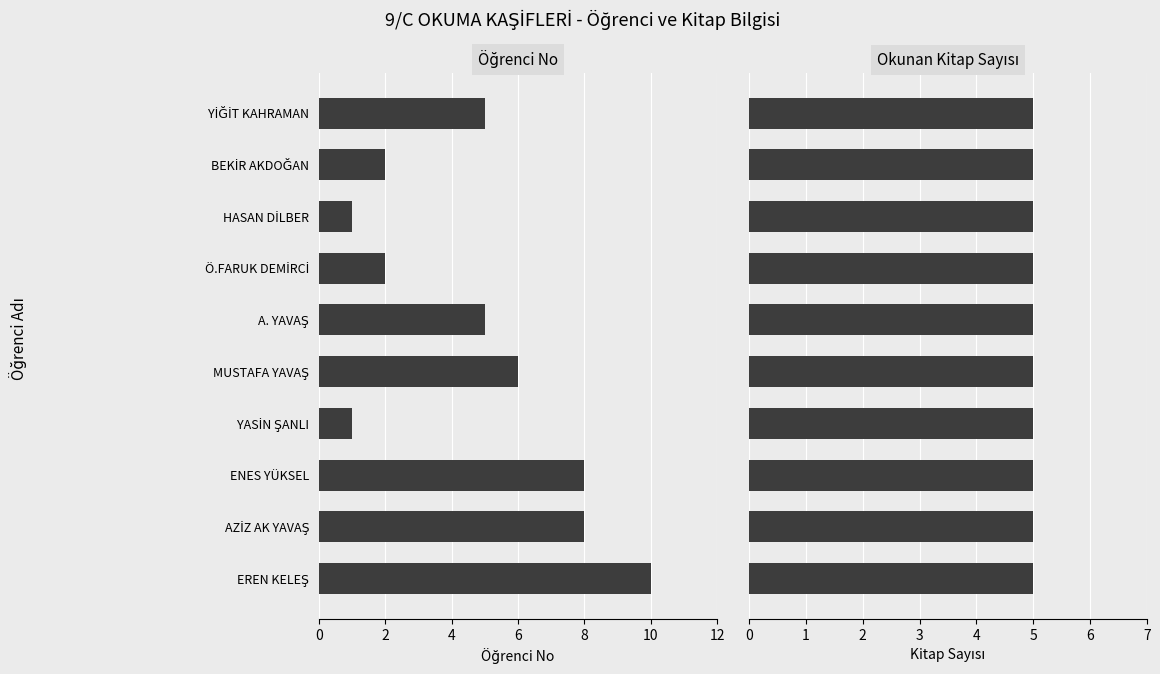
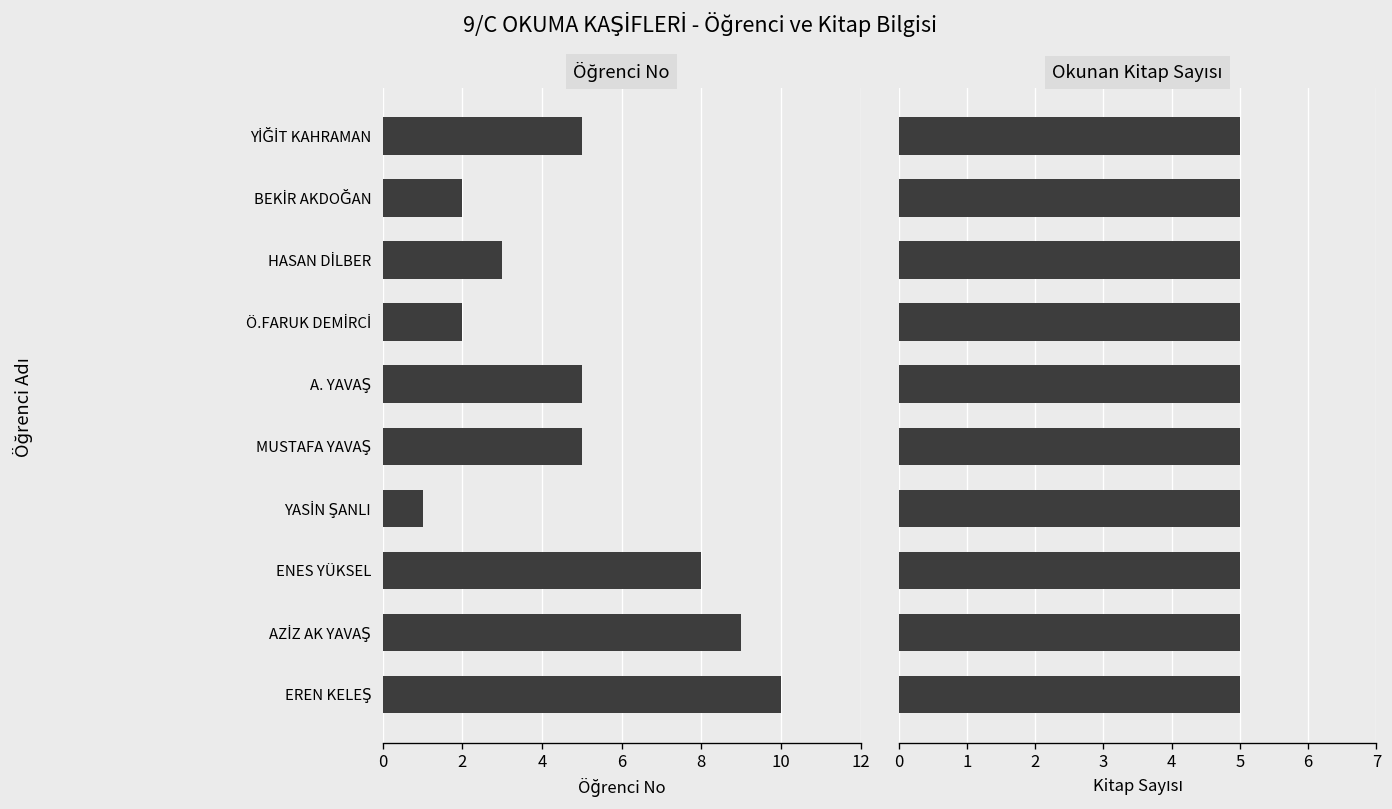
  {
    "Öğrenci No": {
      "YİĞİT KAHRAMAN": 5,
      "BEKİR AKDOĞAN": 2,
-     "HASAN DİLBER": 1,
+     "HASAN DİLBER": 3,
      "Ö.FARUK DEMİRCİ": 2,
      "A. YAVAŞ": 5,
-     "MUSTAFA YAVAŞ": 6,
+     "MUSTAFA YAVAŞ": 5,
      "YASİN ŞANLI": 1,
      "ENES YÜKSEL": 8,
-     "AZİZ AK YAVAŞ": 8,
+     "AZİZ AK YAVAŞ": 9,
      "EREN KELEŞ": 10
    }
  }
